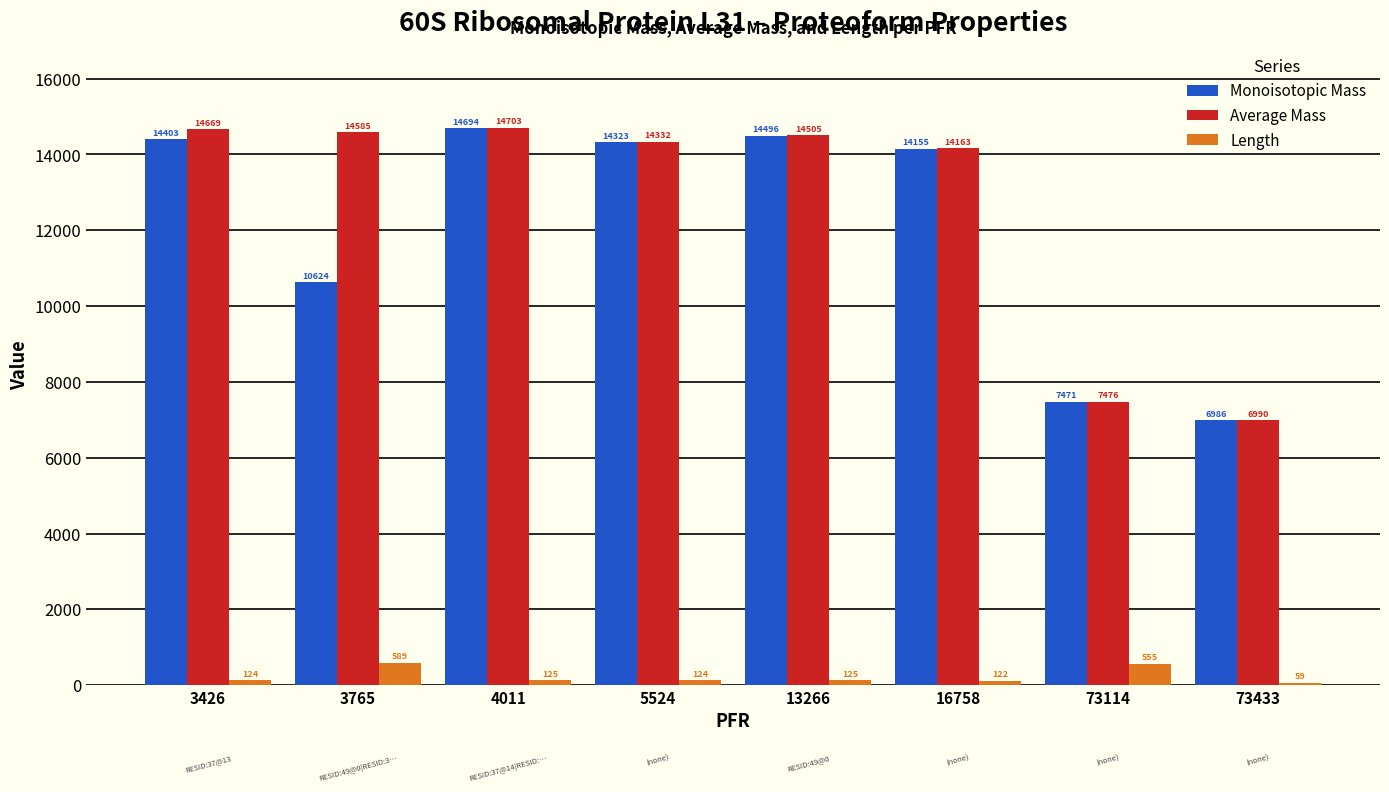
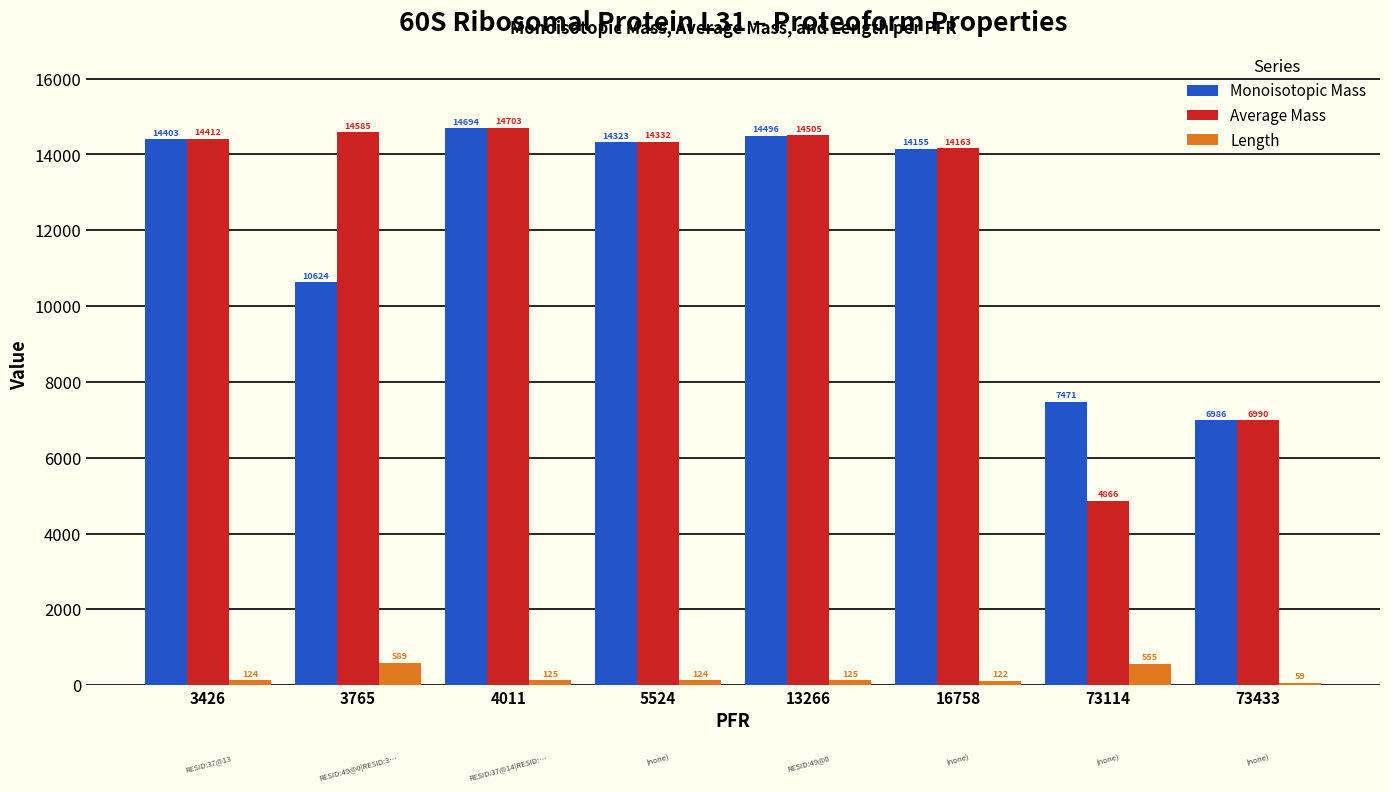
  {
    "Monoisotopic Mass": {
      "3426": 14403,
      "3765": 10624,
      "4011": 14694,
      "5524": 14323,
      "13266": 14496,
      "16758": 14155,
      "73114": 7471,
      "73433": 6986
    },
    "Average Mass": {
-     "3426": 14669,
+     "3426": 14412,
      "3765": 14585,
      "4011": 14703,
      "5524": 14332,
      "13266": 14505,
      "16758": 14163,
-     "73114": 7476,
+     "73114": 4866,
      "73433": 6990
    },
    "Length": {
      "3426": 124,
      "3765": 589,
      "4011": 125,
      "5524": 124,
      "13266": 125,
      "16758": 122,
      "73114": 555,
      "73433": 59
    }
  }
